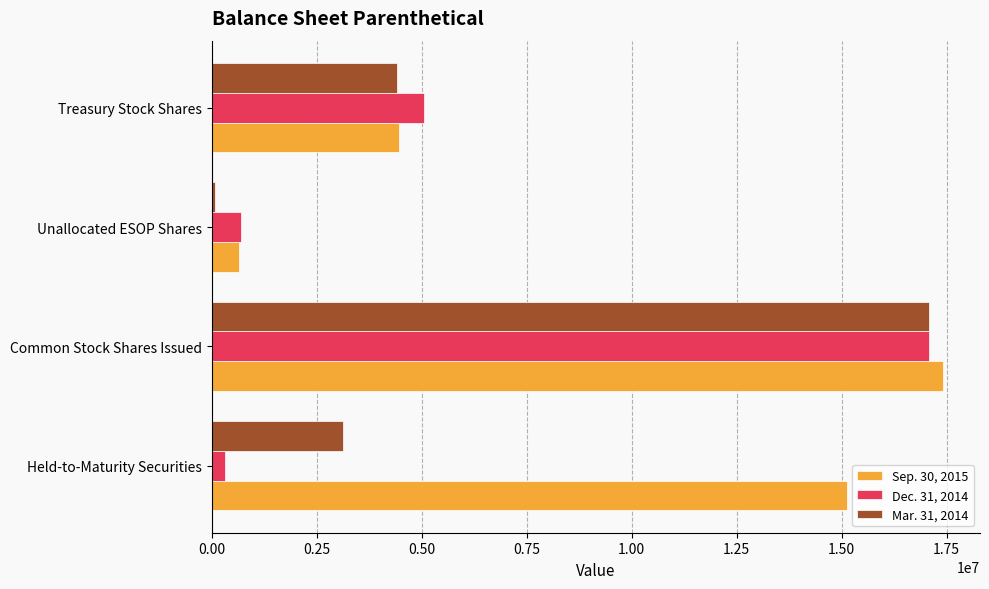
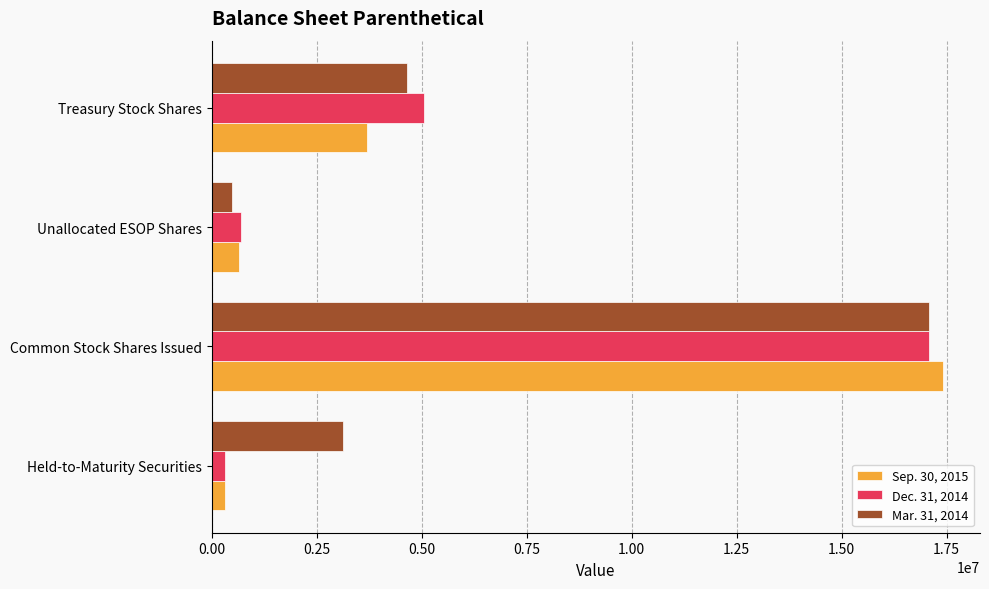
  {
    "Sep. 30, 2015": {
-     "Treasury Stock Shares": 4500000,
+     "Treasury Stock Shares": 3700000,
      "Unallocated ESOP Shares": 600000,
      "Common Stock Shares Issued": 17400000,
-     "Held-to-Maturity Securities": 15100000
+     "Held-to-Maturity Securities": 300000
    },
    "Dec. 31, 2014": {
      "Treasury Stock Shares": 5000000,
      "Unallocated ESOP Shares": 700000,
      "Common Stock Shares Issued": 17100000,
      "Held-to-Maturity Securities": 300000
    },
    "Mar. 31, 2014": {
-     "Treasury Stock Shares": 4400000,
-     "Unallocated ESOP Shares": 100000,
+     "Treasury Stock Shares": 4600000,
+     "Unallocated ESOP Shares": 500000,
      "Common Stock Shares Issued": 17100000,
      "Held-to-Maturity Securities": 3100000
    }
  }
